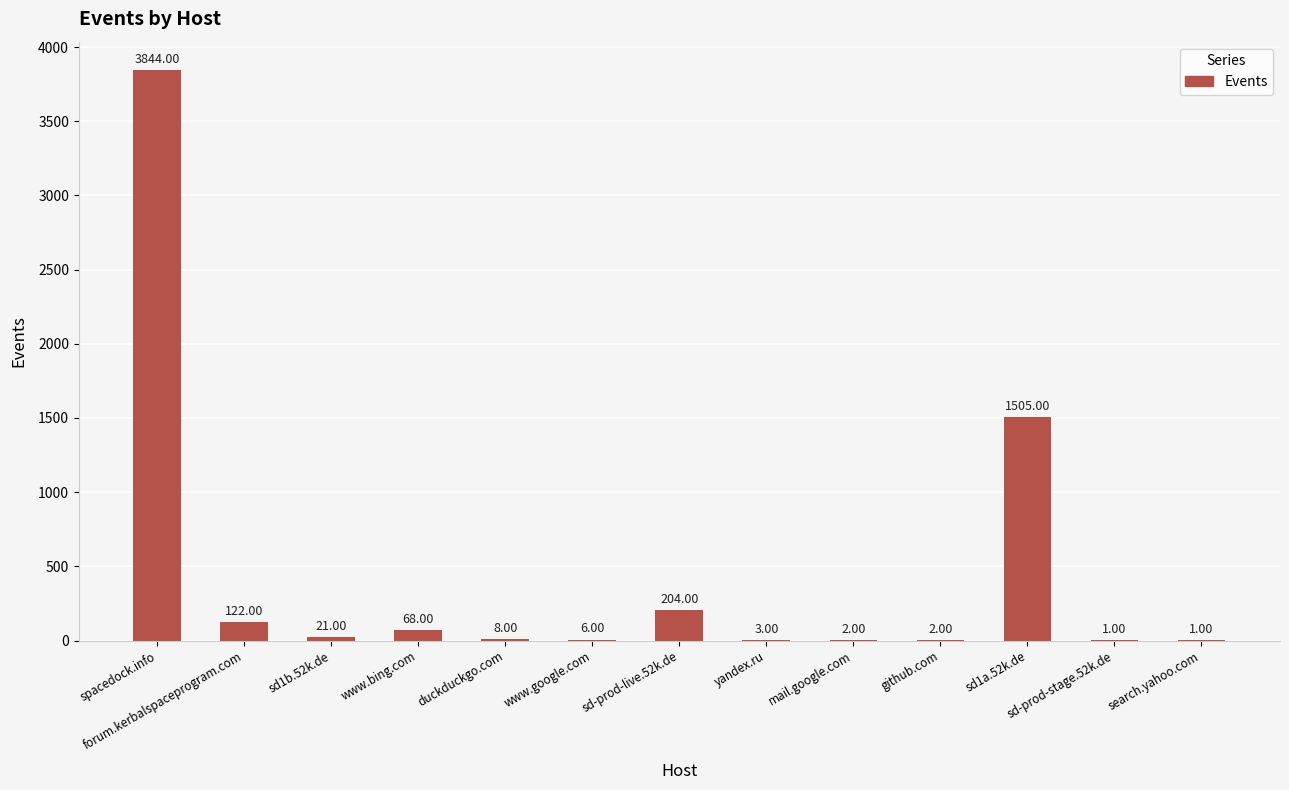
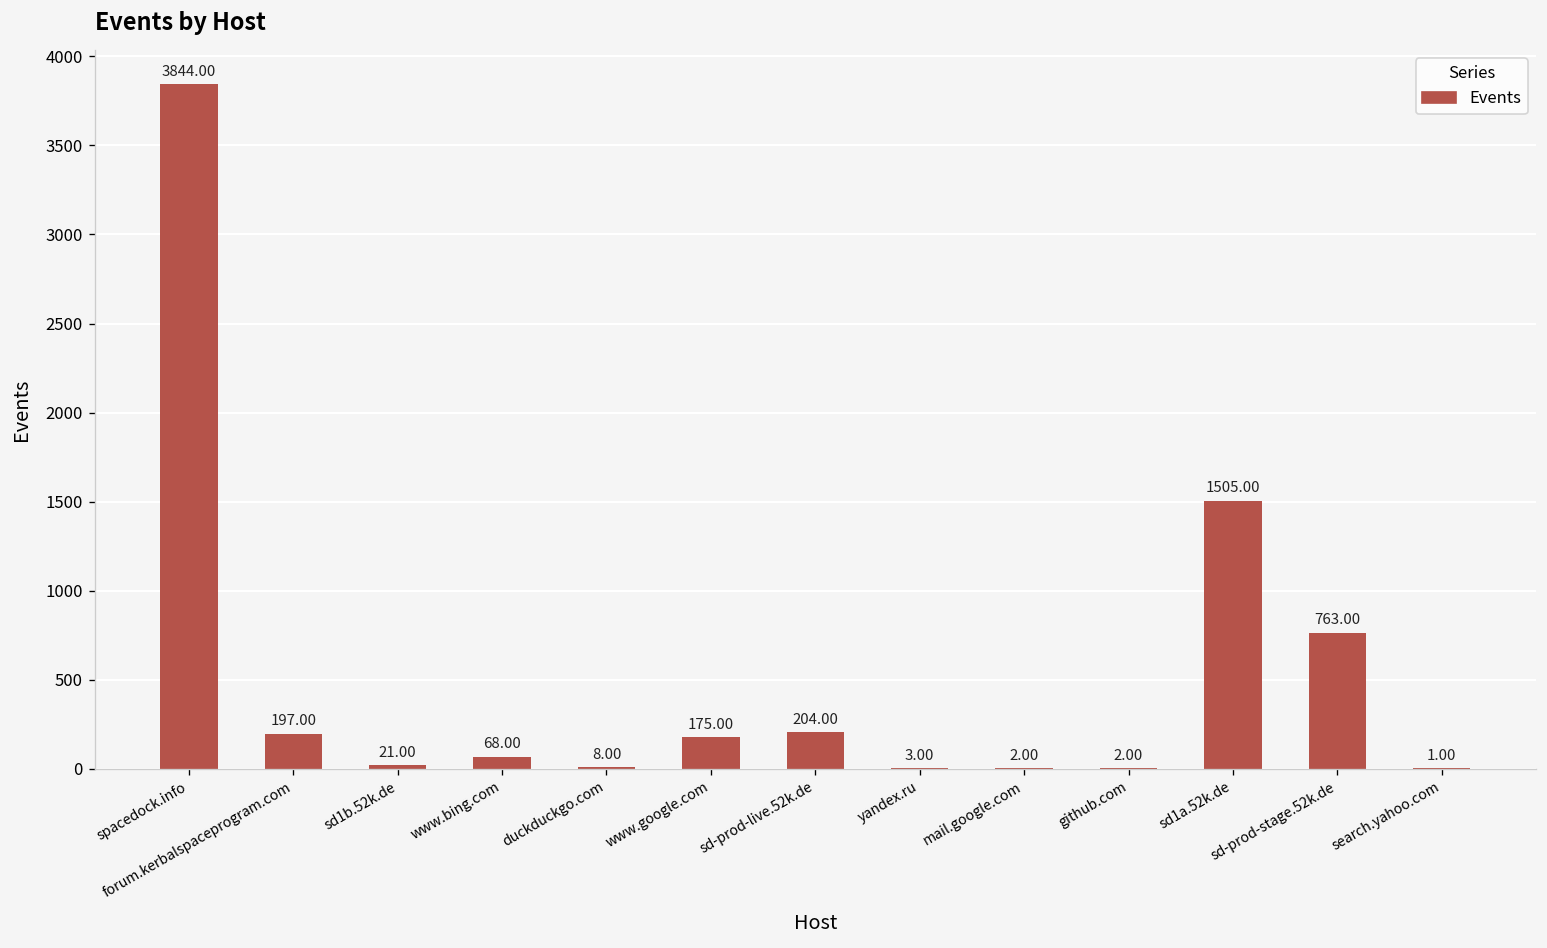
  {
    "spacedock.info": 3844.00,
-   "forum.kerbalspaceprogram.com": 122.00,
+   "forum.kerbalspaceprogram.com": 197.00,
    "sd1b.52k.de": 21.00,
    "www.bing.com": 68.00,
    "duckduckgo.com": 8.00,
-   "www.google.com": 6.00,
+   "www.google.com": 175.00,
    "sd-prod-live.52k.de": 204.00,
    "yandex.ru": 3.00,
    "mail.google.com": 2.00,
    "github.com": 2.00,
    "sd1a.52k.de": 1505.00,
-   "sd-prod-stage.52k.de": 1.00,
+   "sd-prod-stage.52k.de": 763.00,
    "search.yahoo.com": 1.00
  }
